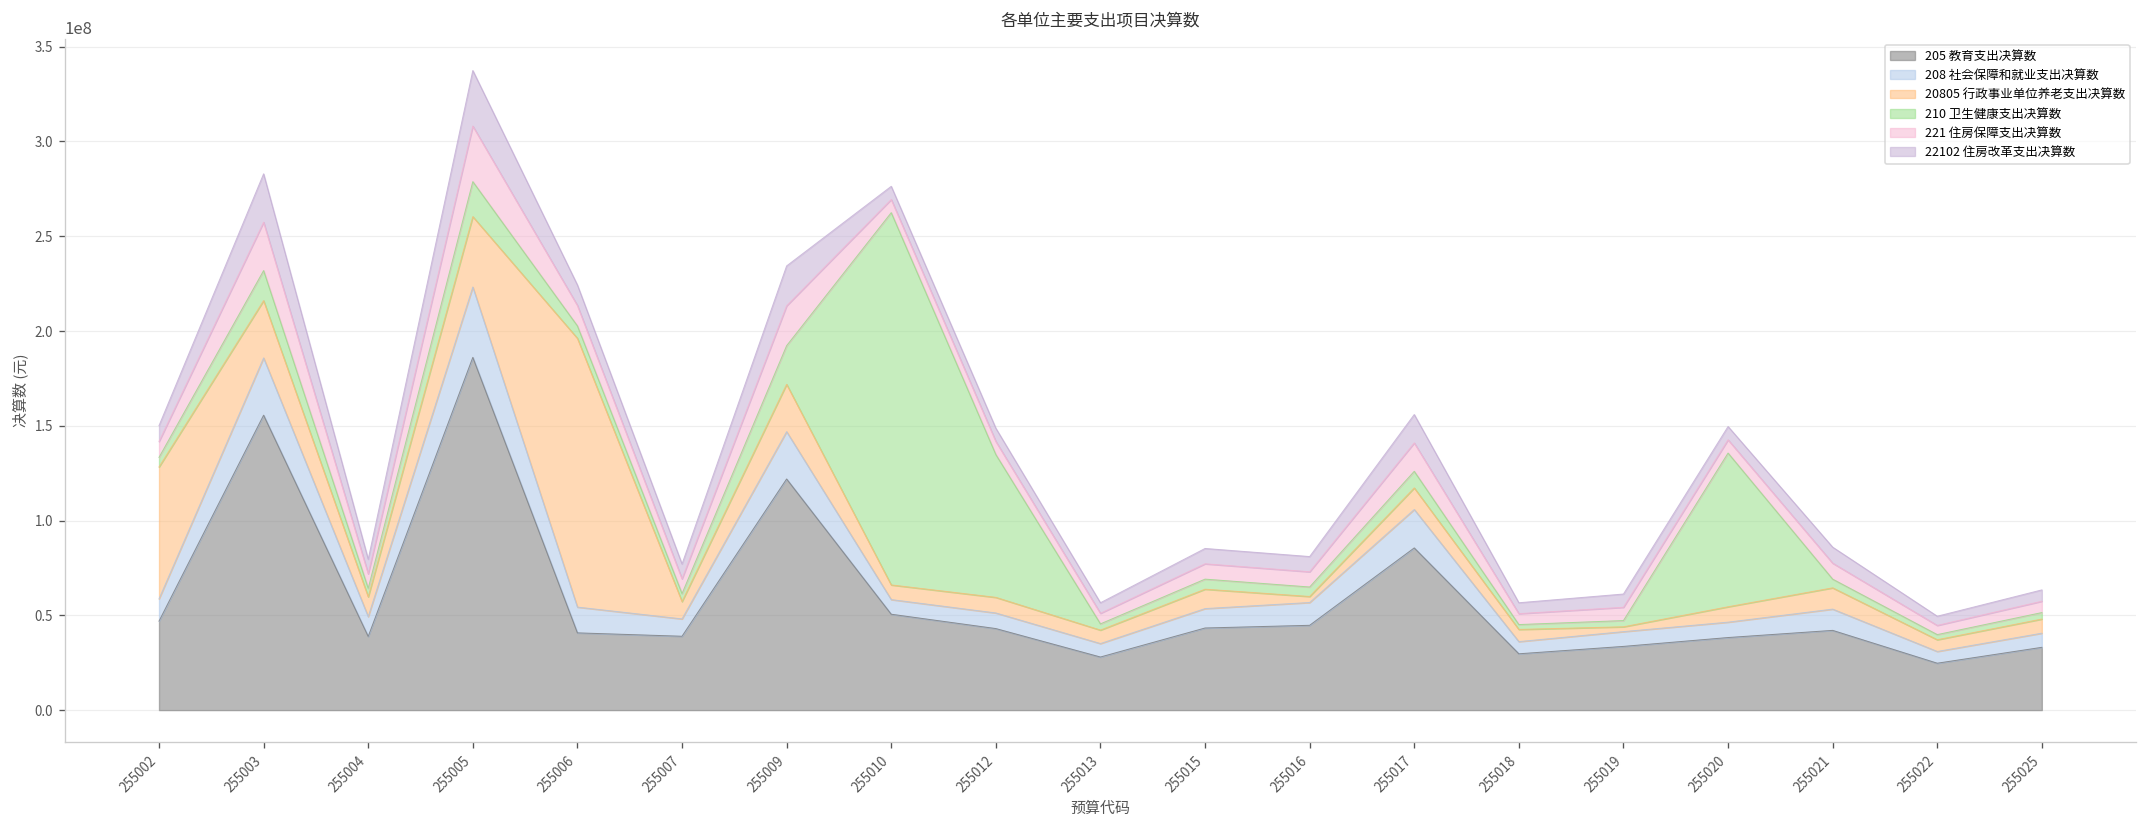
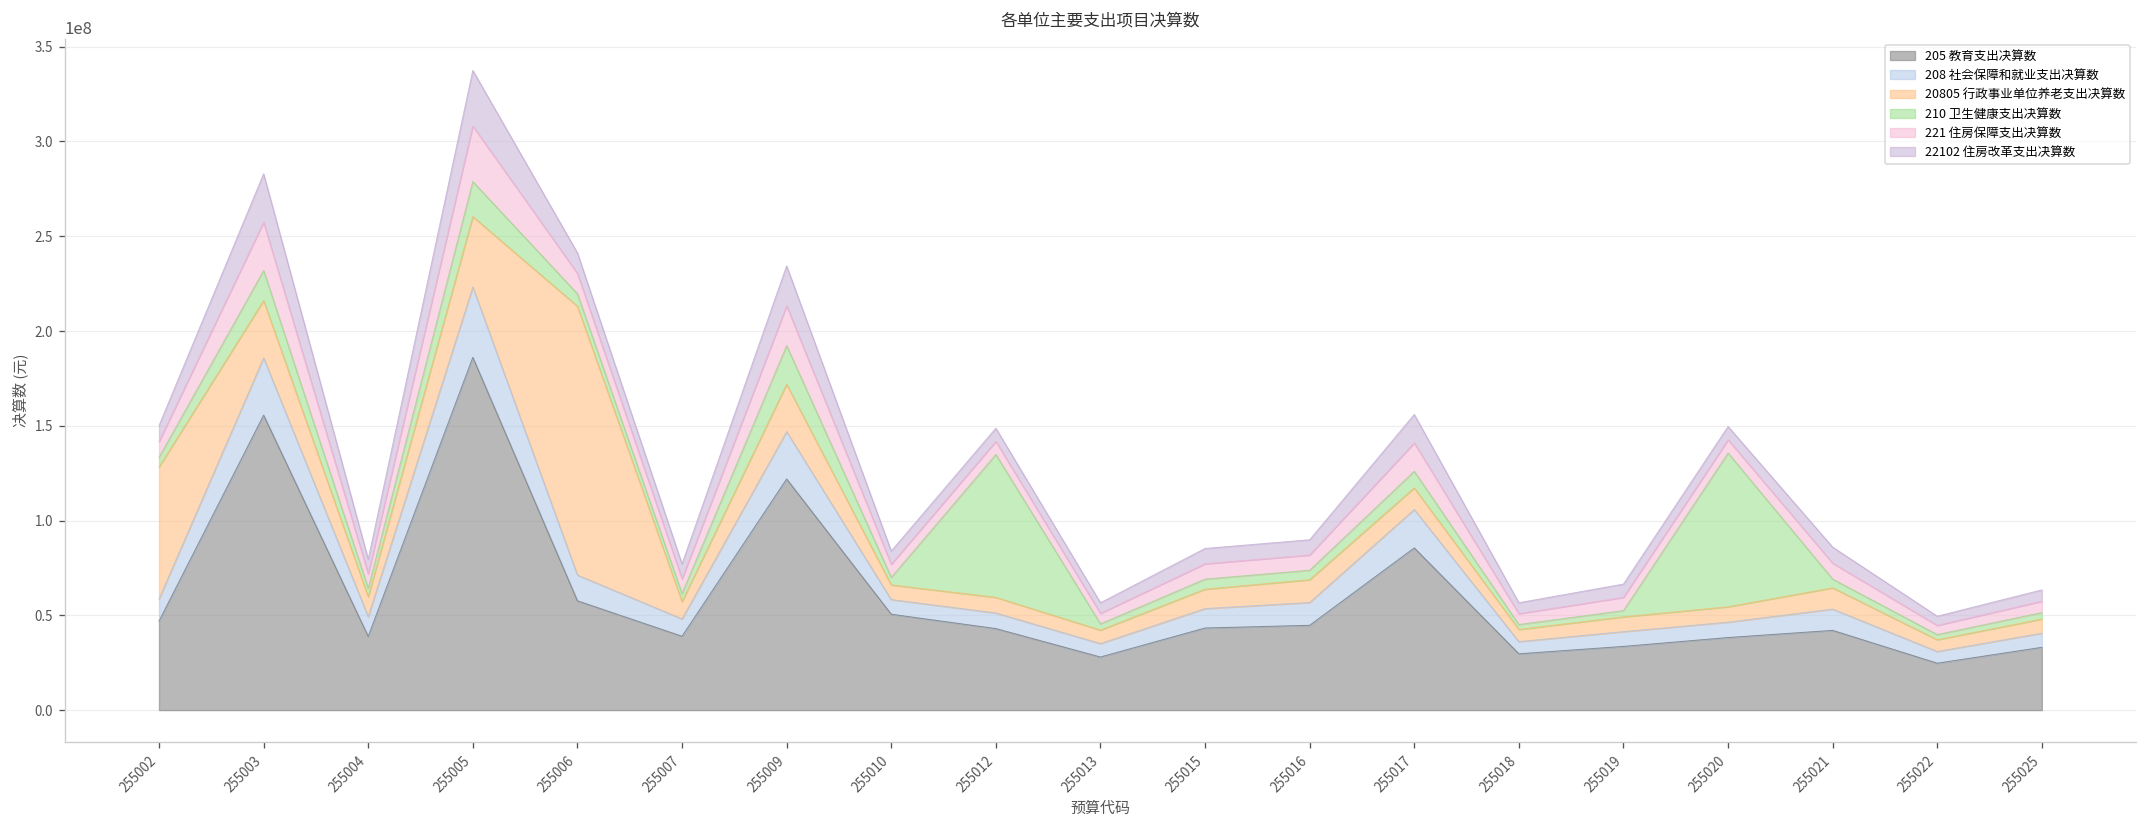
  {
    "205 教育支出决算数": {
      "255002": 47000000,
      "255003": 156000000,
      "255004": 39000000,
      "255005": 186000000,
-     "255006": 41000000,
+     "255006": 58000000,
      "255007": 39000000,
      "255009": 122000000,
      "255010": 51000000,
      "255012": 43000000,
      "255013": 28000000,
      "255015": 43000000,
      "255016": 45000000,
      "255017": 86000000,
      "255018": 30000000,
      "255019": 34000000,
      "255020": 38000000,
      "255021": 42000000,
      "255022": 25000000,
      "255025": 33000000
    },
    "20805 行政事业单位养老支出决算数": {
      "255002": 70000000,
      "255003": 30000000,
      "255004": 10000000,
      "255005": 37000000,
      "255006": 142000000,
      "255007": 9000000,
      "255009": 25000000,
      "255010": 8000000,
      "255012": 8000000,
      "255013": 7000000,
      "255015": 10000000,
-     "255016": 3000000,
+     "255016": 12000000,
      "255017": 11000000,
      "255018": 6000000,
-     "255019": 3000000,
+     "255019": 8000000,
      "255020": 8000000,
      "255021": 11000000,
      "255022": 6000000,
      "255025": 7000000
    },
    "210 卫生健康支出决算数": {
      "255002": 5000000,
      "255003": 16000000,
      "255004": 4000000,
      "255005": 18000000,
      "255006": 7000000,
      "255007": 4000000,
      "255009": 20000000,
-     "255010": 196000000,
+     "255010": 4000000,
      "255012": 75000000,
      "255013": 3000000,
      "255015": 5000000,
      "255016": 5000000,
      "255017": 9000000,
      "255018": 3000000,
      "255019": 3000000,
      "255020": 81000000,
      "255021": 5000000,
      "255022": 3000000,
      "255025": 3000000
    }
  }
